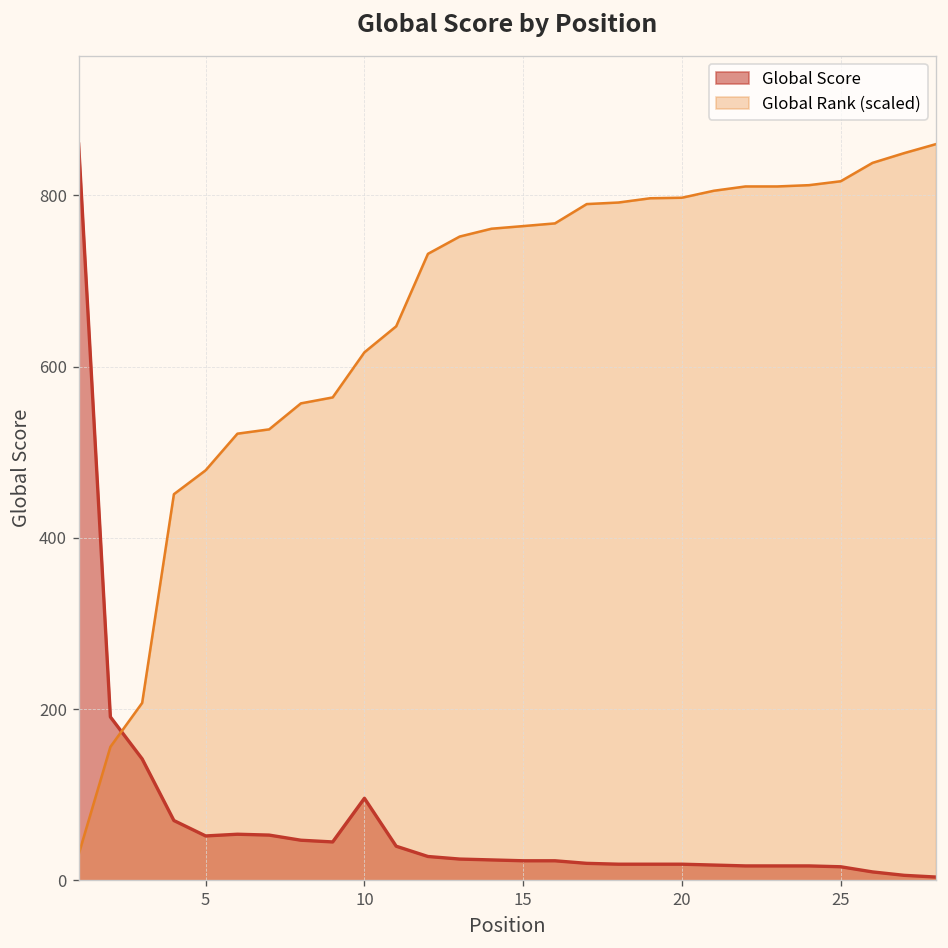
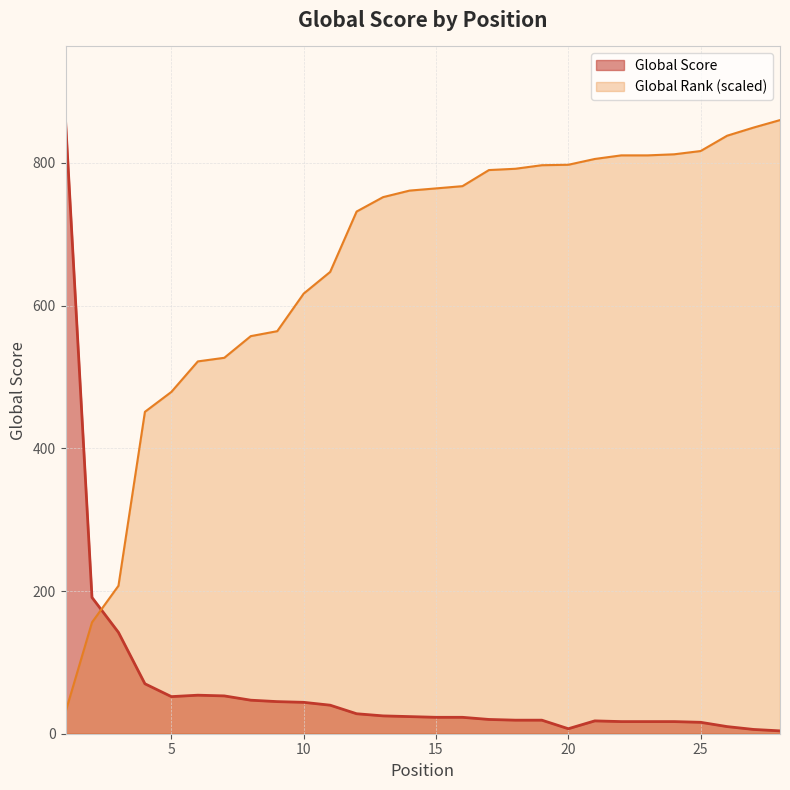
  {
    "Global Score": {
      "5": 50,
-     "10": 100,
+     "10": 40,
      "15": 20,
-     "20": 20,
+     "20": 10,
      "25": 20
    },
    "Global Rank (scaled)": {
      "5": 480,
      "10": 620,
      "15": 760,
      "20": 800,
      "25": 820
    }
  }
